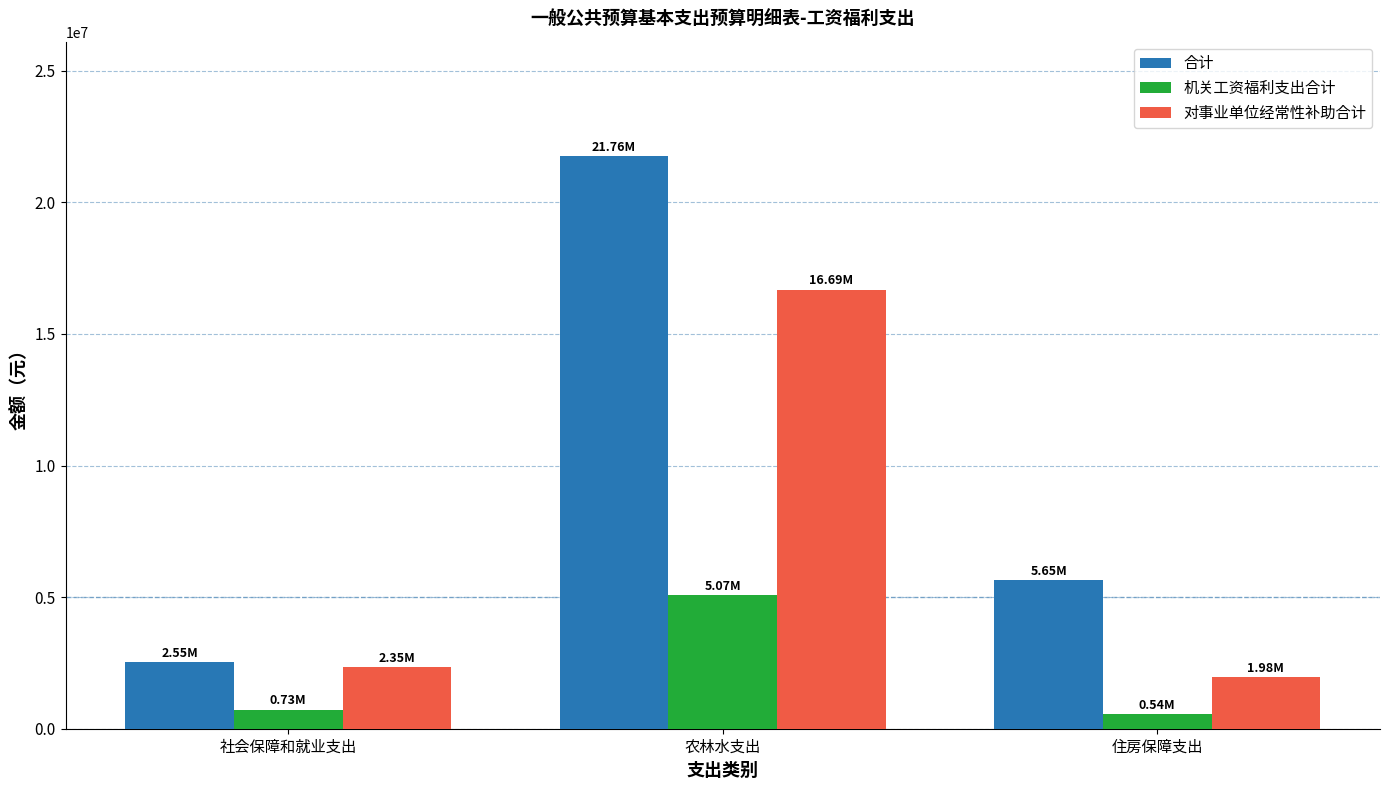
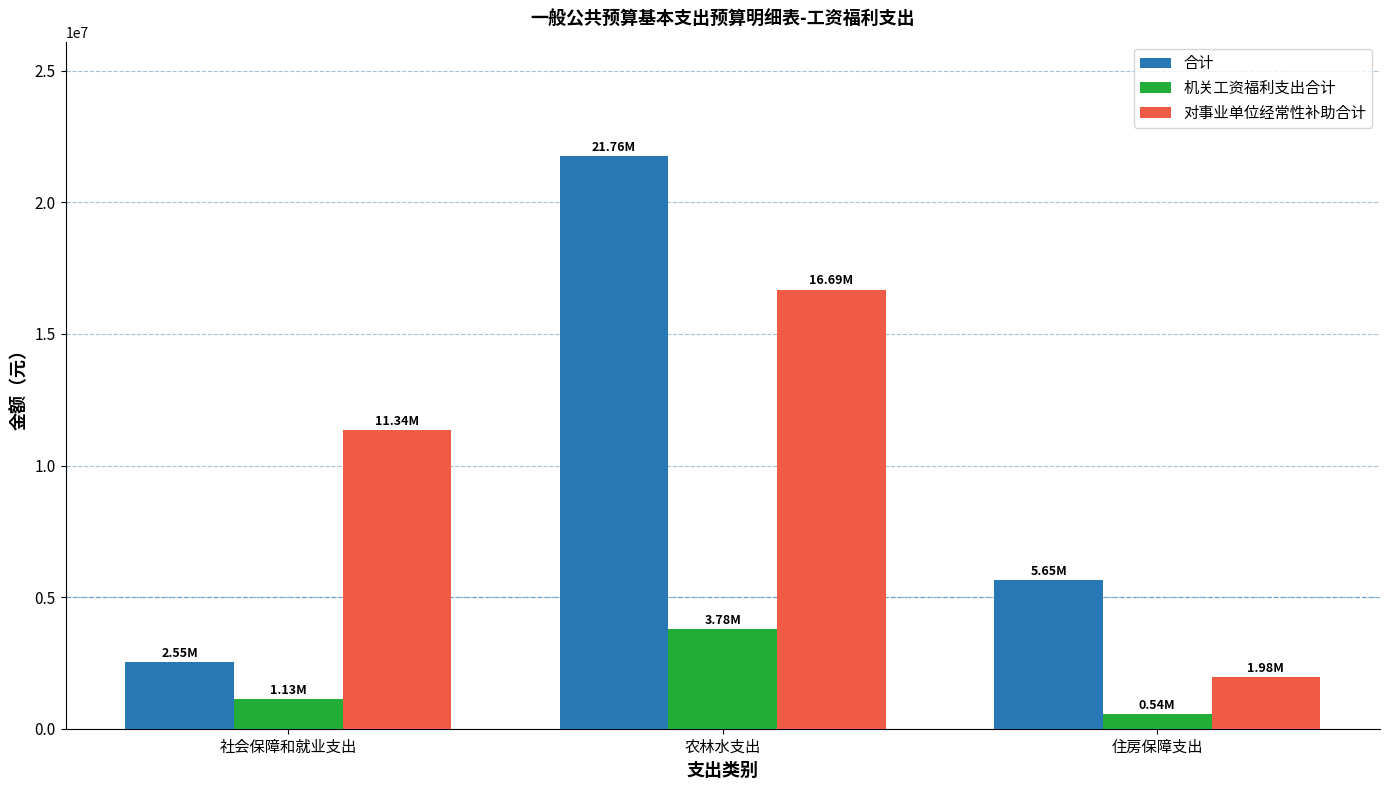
  {
    "合计": {
      "社会保障和就业支出": "2.55M",
      "农林水支出": "21.76M",
      "住房保障支出": "5.65M"
    },
    "机关工资福利支出合计": {
-     "社会保障和就业支出": "0.73M",
-     "农林水支出": "5.07M",
+     "社会保障和就业支出": "1.13M",
+     "农林水支出": "3.78M",
      "住房保障支出": "0.54M"
    },
    "对事业单位经常性补助合计": {
-     "社会保障和就业支出": "2.35M",
+     "社会保障和就业支出": "11.34M",
      "农林水支出": "16.69M",
      "住房保障支出": "1.98M"
    }
  }
